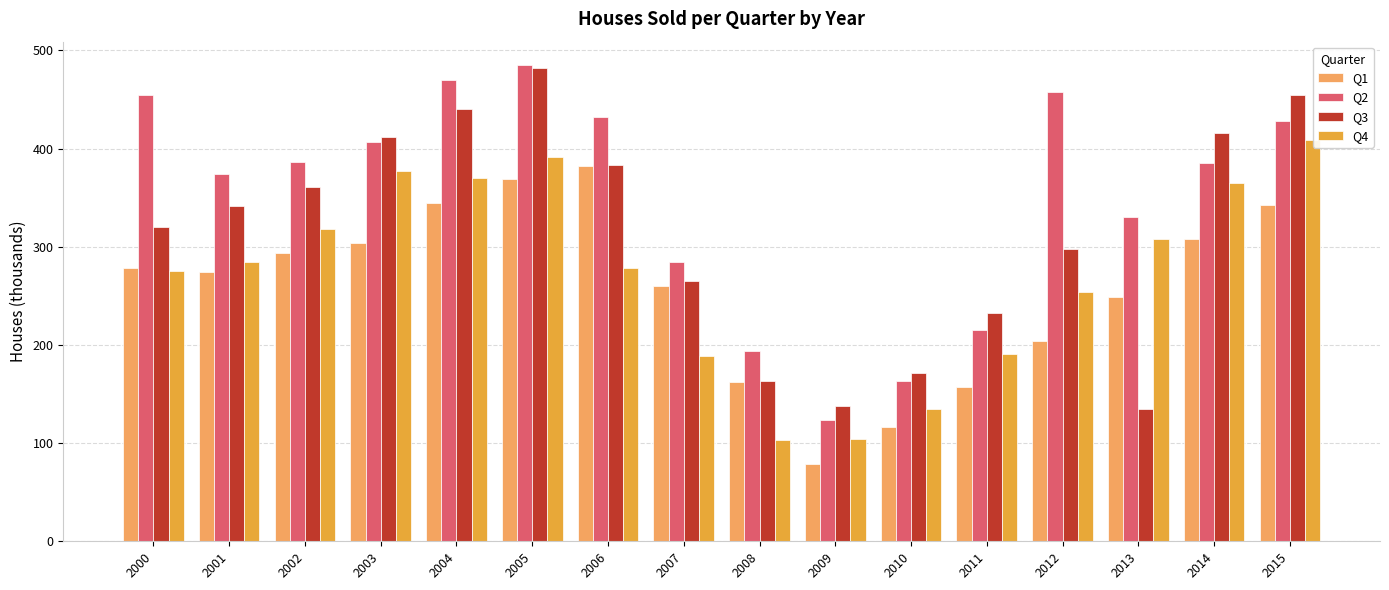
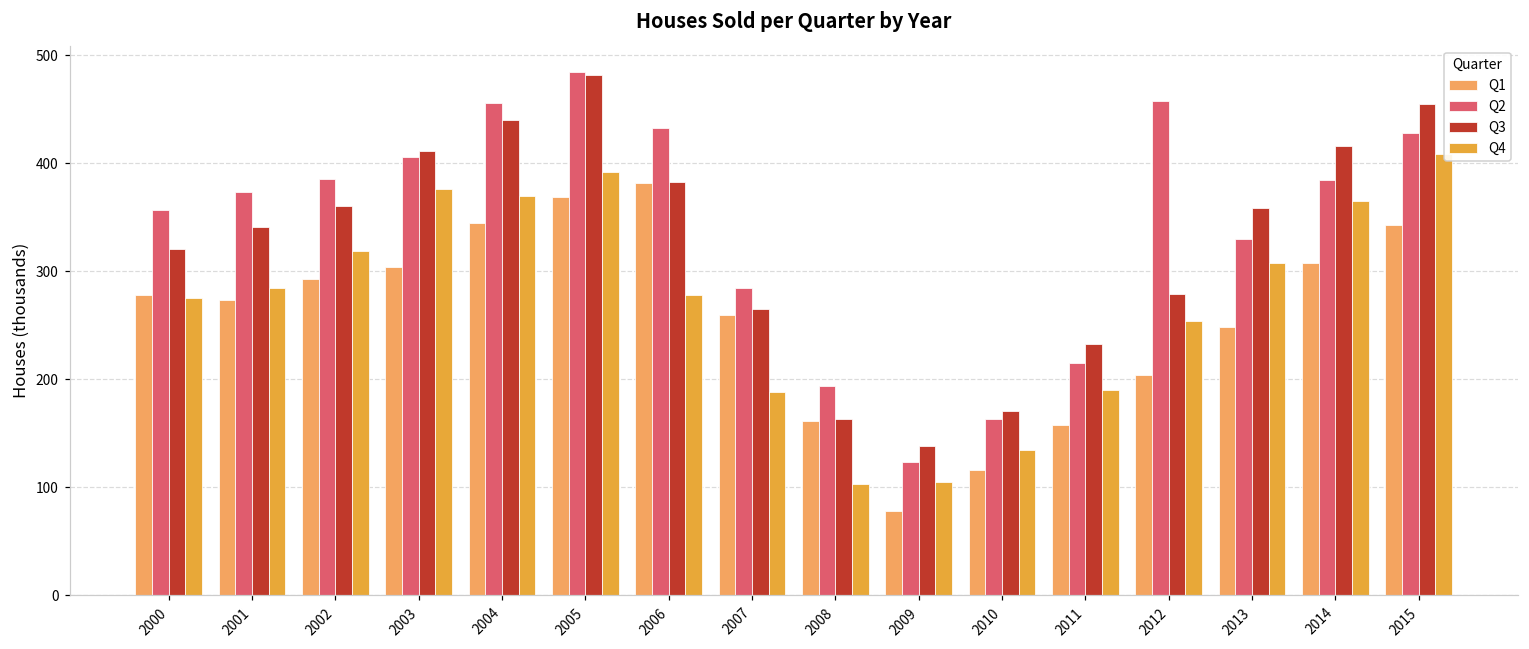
  {
    "Q2": {
-     "2000": 460,
+     "2000": 360,
      "2001": 370,
      "2002": 390,
      "2003": 410,
-     "2004": 470,
+     "2004": 460,
      "2005": 480,
      "2006": 430,
      "2007": 280,
      "2008": 190,
      "2009": 120,
      "2010": 160,
      "2011": 220,
      "2012": 460,
      "2013": 330,
      "2014": 390,
      "2015": 430
    },
    "Q3": {
      "2000": 320,
      "2001": 340,
      "2002": 360,
      "2003": 410,
      "2004": 440,
      "2005": 480,
      "2006": 380,
      "2007": 270,
      "2008": 160,
      "2009": 140,
      "2010": 170,
      "2011": 230,
-     "2012": 300,
-     "2013": 130,
+     "2012": 280,
+     "2013": 360,
      "2014": 420,
      "2015": 460
    }
  }
